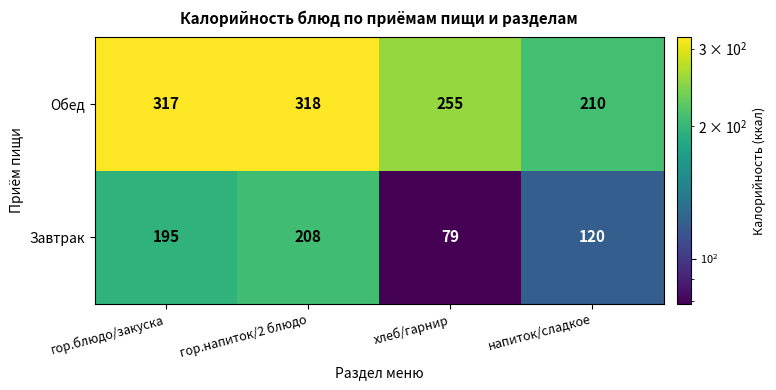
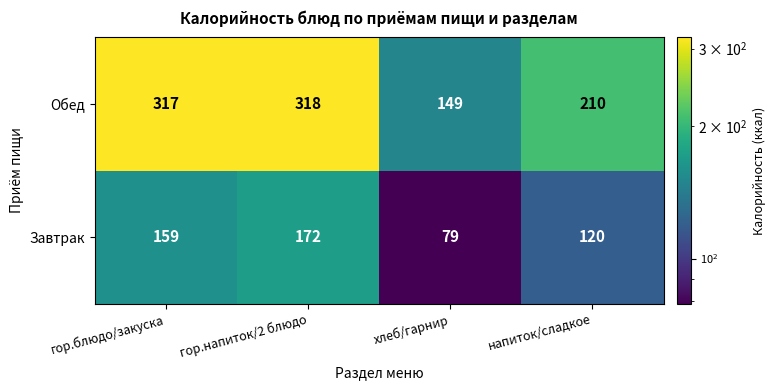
  {
    "Обед": {
      "гор.блюдо/закуска": 317,
      "гор.напиток/2 блюдо": 318,
-     "хлеб/гарнир": 255,
+     "хлеб/гарнир": 149,
      "напиток/сладкое": 210
    },
    "Завтрак": {
-     "гор.блюдо/закуска": 195,
-     "гор.напиток/2 блюдо": 208,
+     "гор.блюдо/закуска": 159,
+     "гор.напиток/2 блюдо": 172,
      "хлеб/гарнир": 79,
      "напиток/сладкое": 120
    }
  }
